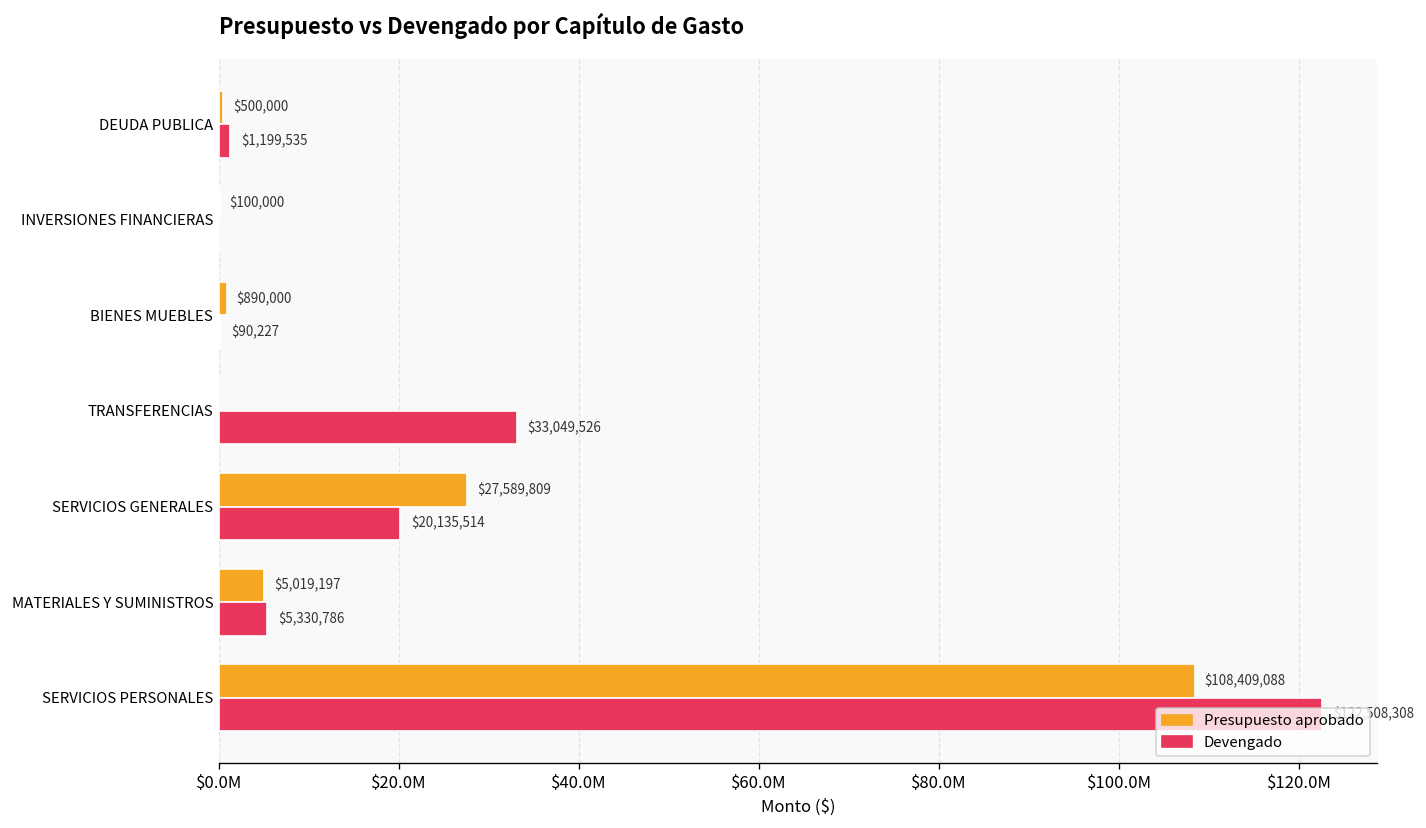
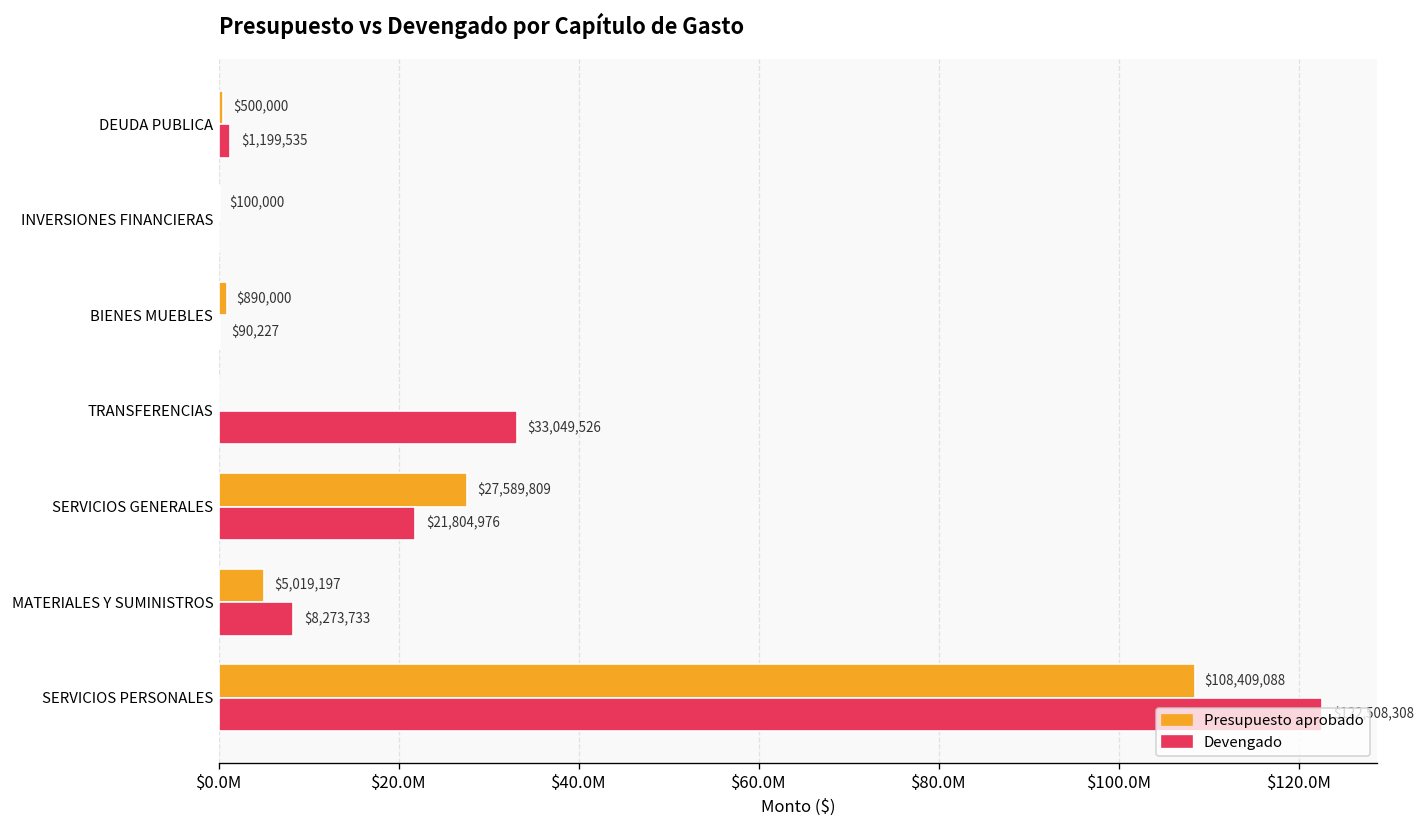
  {
    "Presupuesto aprobado": {
      "DEUDA PUBLICA": "$500,000",
      "INVERSIONES FINANCIERAS": "$100,000",
      "BIENES MUEBLES": "$890,000",
      "SERVICIOS GENERALES": "$27,589,809",
      "MATERIALES Y SUMINISTROS": "$5,019,197",
      "SERVICIOS PERSONALES": "$108,409,088"
    },
    "Devengado": {
      "DEUDA PUBLICA": "$1,199,535",
      "BIENES MUEBLES": "$90,227",
      "TRANSFERENCIAS": "$33,049,526",
-     "SERVICIOS GENERALES": "$20,135,514",
-     "MATERIALES Y SUMINISTROS": "$5,330,786"
+     "SERVICIOS GENERALES": "$21,804,976",
+     "MATERIALES Y SUMINISTROS": "$8,273,733"
    }
  }
